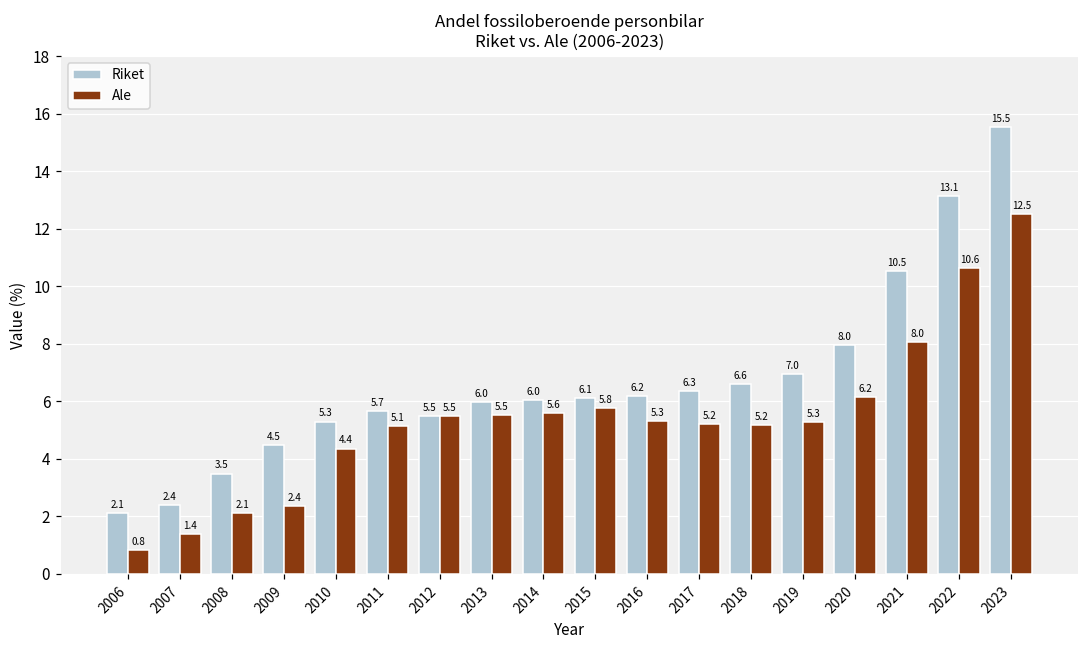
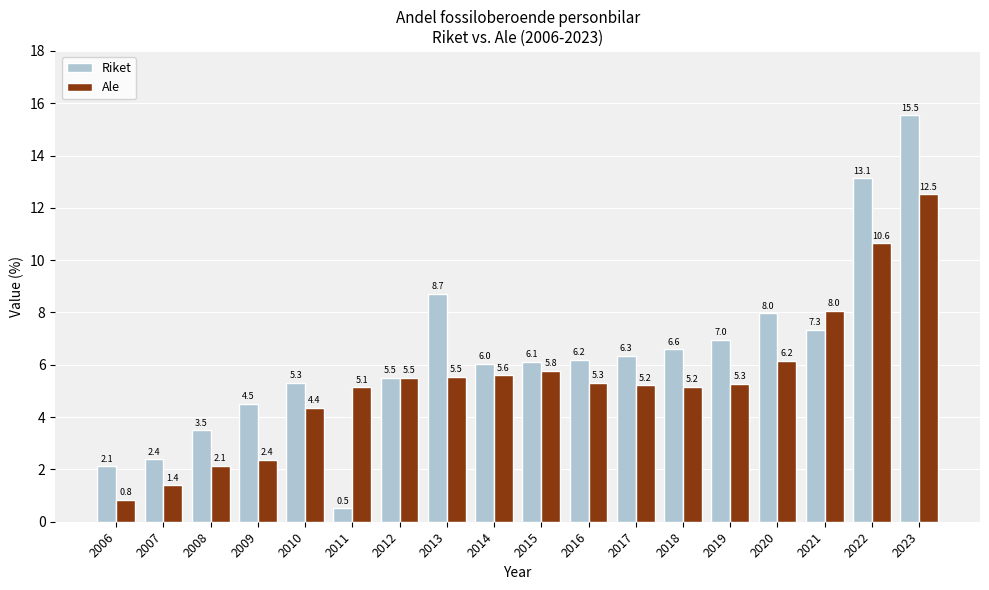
  {
    "Riket": {
      "2006": 2.1,
      "2007": 2.4,
      "2008": 3.5,
      "2009": 4.5,
      "2010": 5.3,
-     "2011": 5.7,
+     "2011": 0.5,
      "2012": 5.5,
-     "2013": 6.0,
+     "2013": 8.7,
      "2014": 6.0,
      "2015": 6.1,
      "2016": 6.2,
      "2017": 6.3,
      "2018": 6.6,
      "2019": 7.0,
      "2020": 8.0,
-     "2021": 10.5,
+     "2021": 7.3,
      "2022": 13.1,
      "2023": 15.5
    },
    "Ale": {
      "2006": 0.8,
      "2007": 1.4,
      "2008": 2.1,
      "2009": 2.4,
      "2010": 4.4,
      "2011": 5.1,
      "2012": 5.5,
      "2013": 5.5,
      "2014": 5.6,
      "2015": 5.8,
      "2016": 5.3,
      "2017": 5.2,
      "2018": 5.2,
      "2019": 5.3,
      "2020": 6.2,
      "2021": 8.0,
      "2022": 10.6,
      "2023": 12.5
    }
  }
